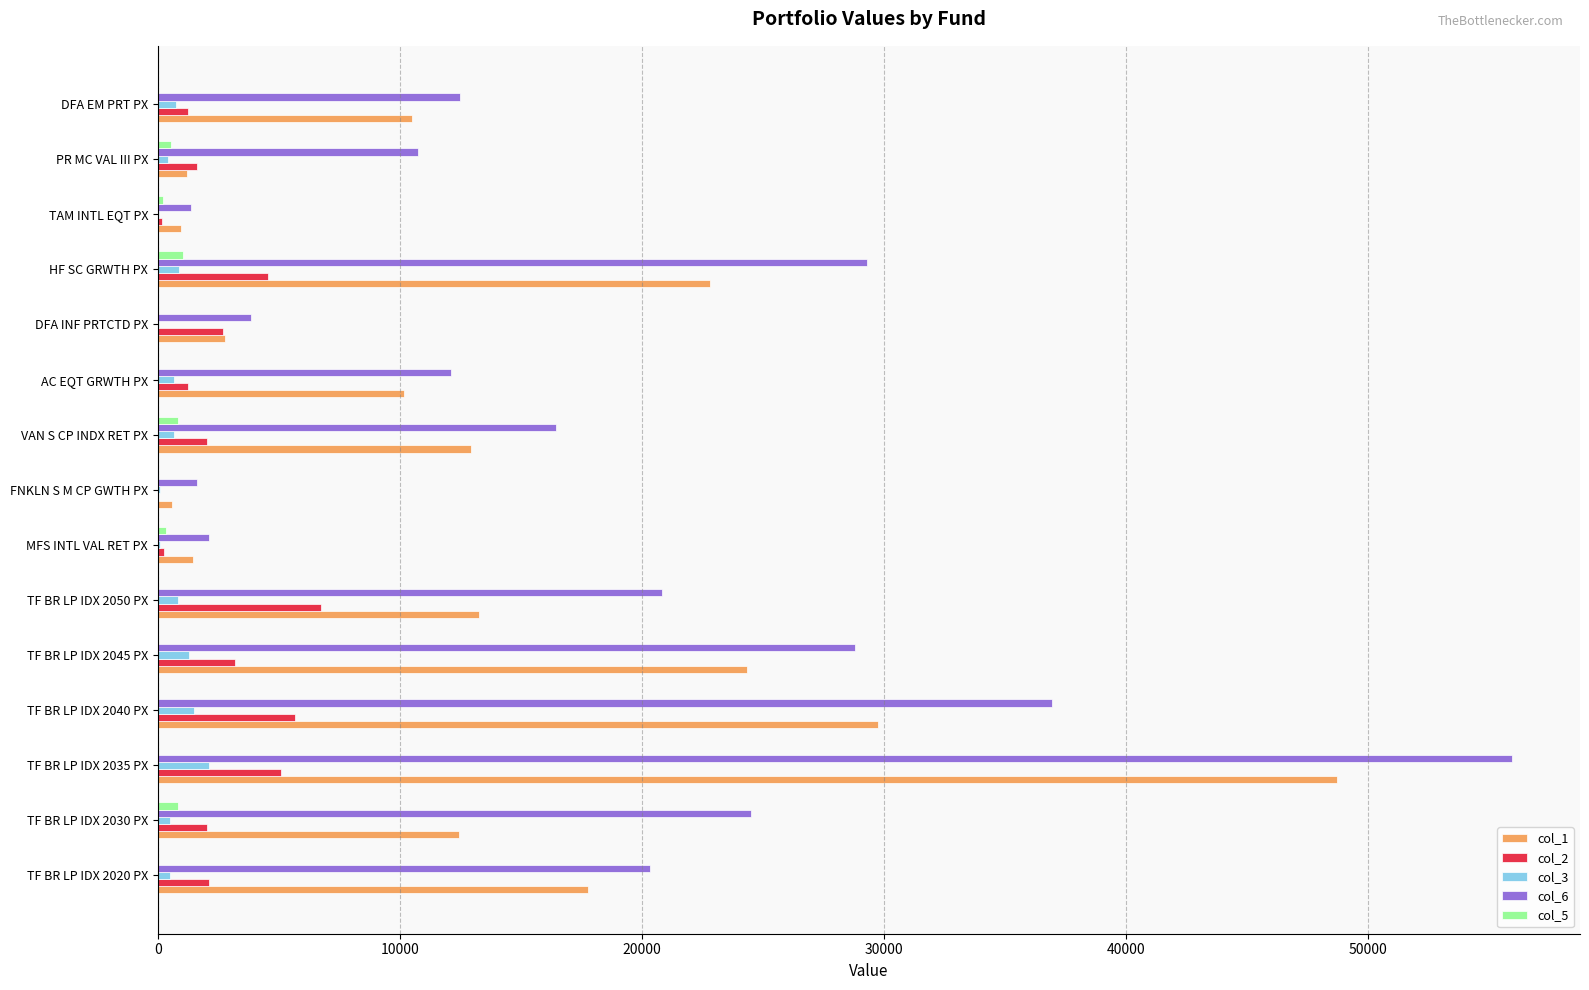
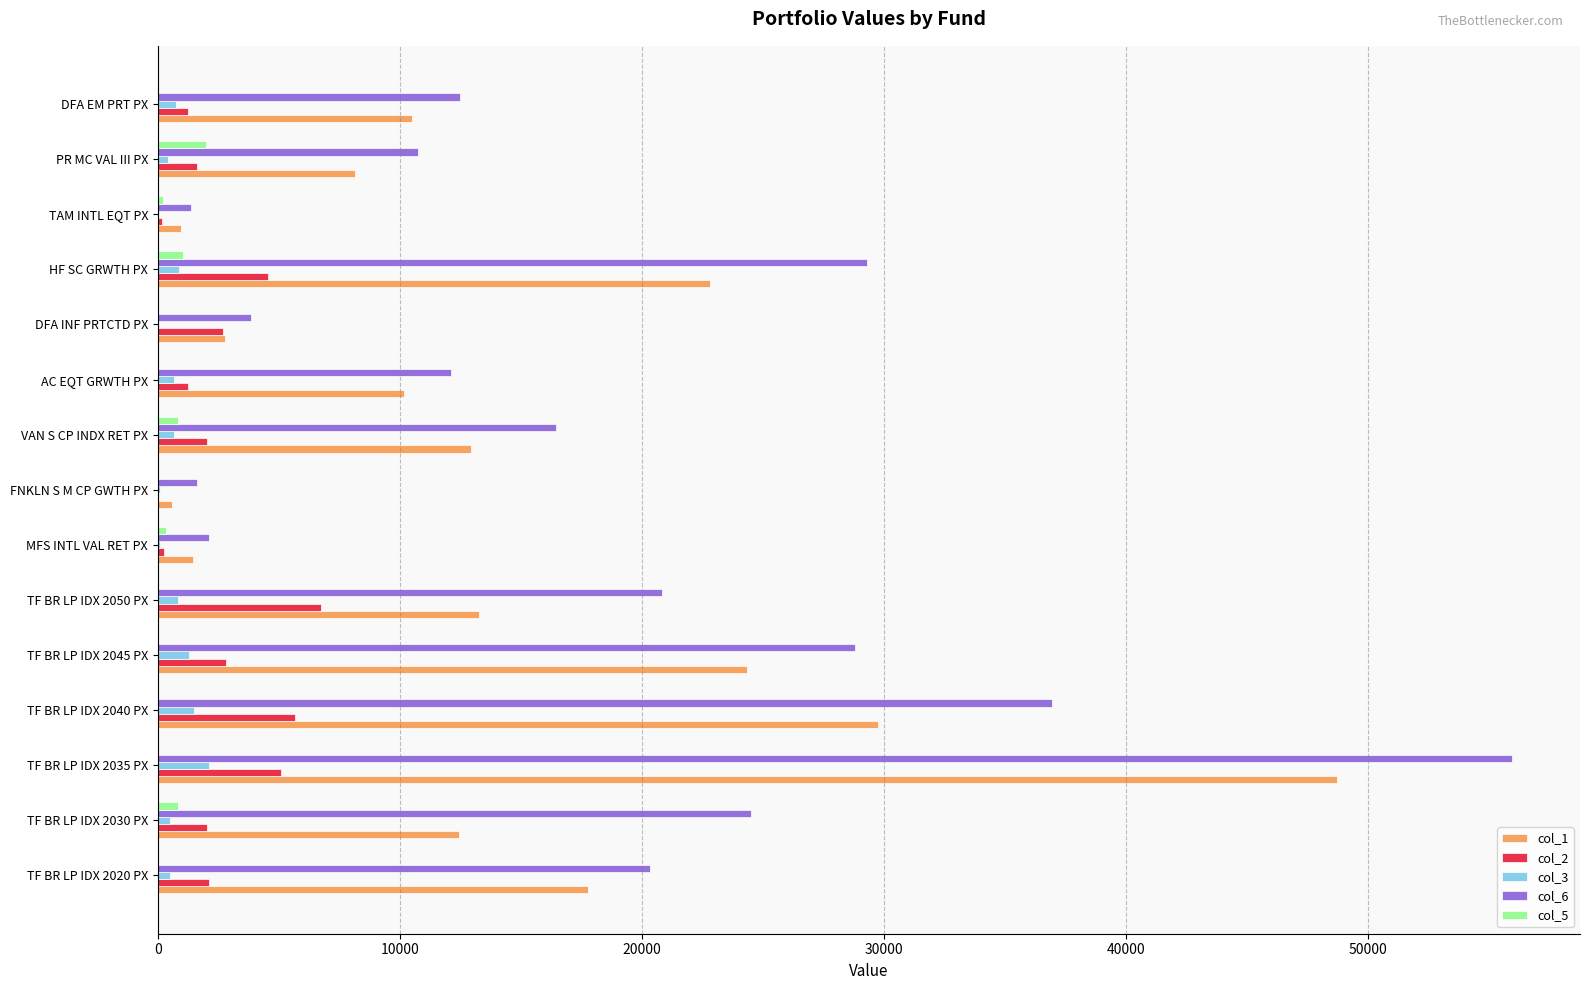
  {
    "col_1": {
      "DFA EM PRT PX": 10500,
-     "PR MC VAL III PX": 1200,
+     "PR MC VAL III PX": 8200,
      "TAM INTL EQT PX": 1000,
      "HF SC GRWTH PX": 22800,
      "DFA INF PRTCTD PX": 2800,
      "AC EQT GRWTH PX": 10200,
      "VAN S CP INDX RET PX": 12900,
      "FNKLN S M CP GWTH PX": 600,
      "MFS INTL VAL RET PX": 1400,
      "TF BR LP IDX 2050 PX": 13300,
      "TF BR LP IDX 2045 PX": 24300,
      "TF BR LP IDX 2040 PX": 29800,
      "TF BR LP IDX 2035 PX": 48700,
      "TF BR LP IDX 2030 PX": 12400,
      "TF BR LP IDX 2020 PX": 17800
    },
    "col_2": {
      "DFA EM PRT PX": 1300,
      "PR MC VAL III PX": 1600,
      "TAM INTL EQT PX": 200,
      "HF SC GRWTH PX": 4500,
      "DFA INF PRTCTD PX": 2700,
      "AC EQT GRWTH PX": 1300,
      "VAN S CP INDX RET PX": 2000,
      "FNKLN S M CP GWTH PX": 0,
      "MFS INTL VAL RET PX": 300,
      "TF BR LP IDX 2050 PX": 6800,
-     "TF BR LP IDX 2045 PX": 3200,
+     "TF BR LP IDX 2045 PX": 2800,
      "TF BR LP IDX 2040 PX": 5700,
      "TF BR LP IDX 2035 PX": 5100,
      "TF BR LP IDX 2030 PX": 2000,
      "TF BR LP IDX 2020 PX": 2100
    },
    "col_3": {
      "DFA EM PRT PX": 700,
      "PR MC VAL III PX": 400,
      "HF SC GRWTH PX": 900,
      "AC EQT GRWTH PX": 700,
      "VAN S CP INDX RET PX": 700,
      "TF BR LP IDX 2050 PX": 800,
      "TF BR LP IDX 2045 PX": 1300,
      "TF BR LP IDX 2040 PX": 1500,
      "TF BR LP IDX 2035 PX": 2100,
      "TF BR LP IDX 2030 PX": 500,
      "TF BR LP IDX 2020 PX": 500
    },
    "col_6": {
      "DFA EM PRT PX": 12500,
      "PR MC VAL III PX": 10700,
      "TAM INTL EQT PX": 1400,
      "HF SC GRWTH PX": 29300,
      "DFA INF PRTCTD PX": 3800,
      "AC EQT GRWTH PX": 12100,
      "VAN S CP INDX RET PX": 16400,
      "FNKLN S M CP GWTH PX": 1600,
      "MFS INTL VAL RET PX": 2100,
      "TF BR LP IDX 2050 PX": 20800,
      "TF BR LP IDX 2045 PX": 28800,
      "TF BR LP IDX 2040 PX": 36900,
      "TF BR LP IDX 2035 PX": 56000,
      "TF BR LP IDX 2030 PX": 24500,
      "TF BR LP IDX 2020 PX": 20400
    },
    "col_5": {
      "DFA EM PRT PX": 0,
-     "PR MC VAL III PX": 500,
+     "PR MC VAL III PX": 2000,
      "TAM INTL EQT PX": 200,
      "HF SC GRWTH PX": 1100,
      "DFA INF PRTCTD PX": 0,
      "AC EQT GRWTH PX": 0,
      "VAN S CP INDX RET PX": 800,
      "FNKLN S M CP GWTH PX": 0,
      "MFS INTL VAL RET PX": 300,
      "TF BR LP IDX 2050 PX": 0,
      "TF BR LP IDX 2045 PX": 0,
      "TF BR LP IDX 2040 PX": 0,
      "TF BR LP IDX 2035 PX": 0,
      "TF BR LP IDX 2030 PX": 800,
      "TF BR LP IDX 2020 PX": 0
    }
  }
